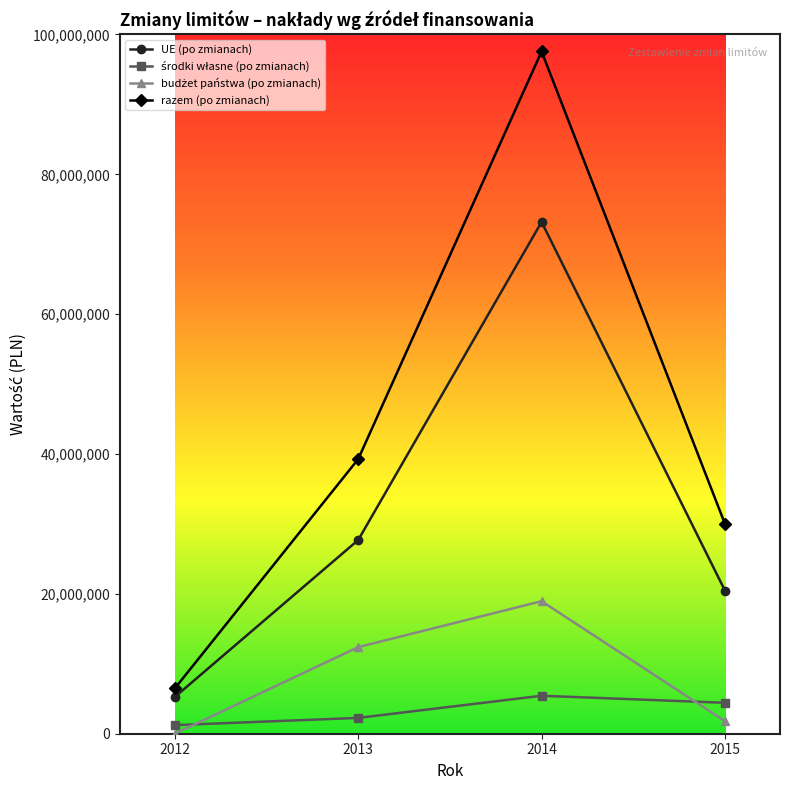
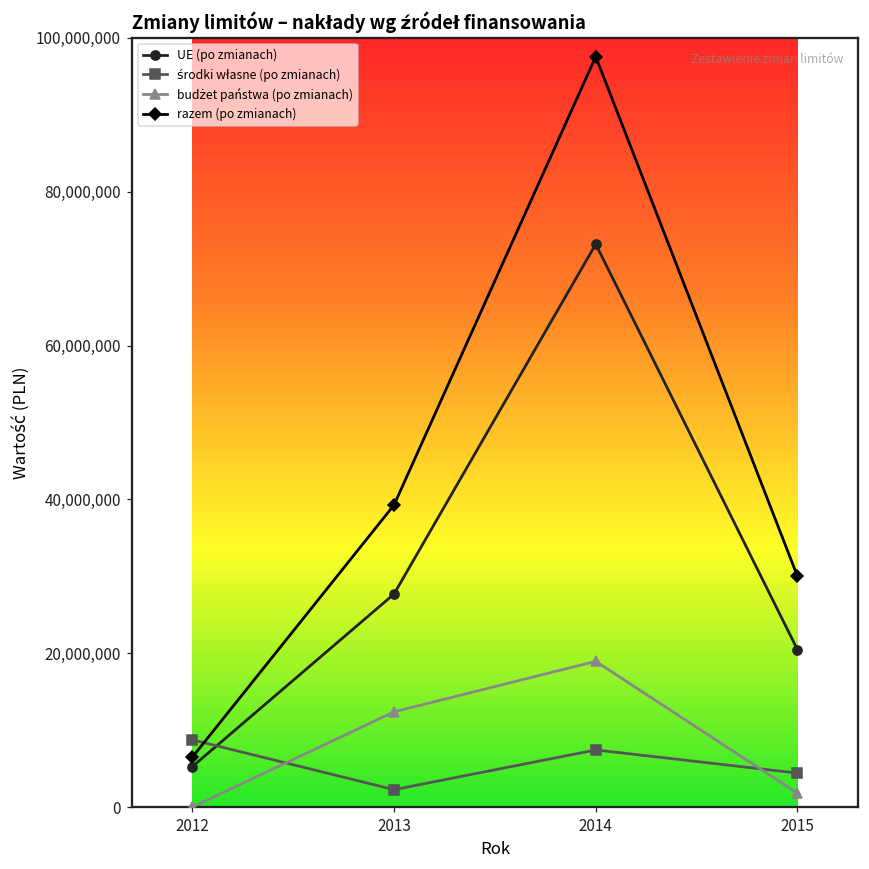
  {
    "środki własne (po zmianach)": {
-     "2012": "1,000,000",
+     "2012": "9,000,000",
      "2013": "2,000,000",
-     "2014": "5,000,000",
+     "2014": "7,000,000",
      "2015": "4,000,000"
    },
    "budżet państwa (po zmianach)": {
      "2012": "0",
      "2013": "12,000,000",
      "2014": "19,000,000",
      "2015": "2,000,000"
    }
  }
